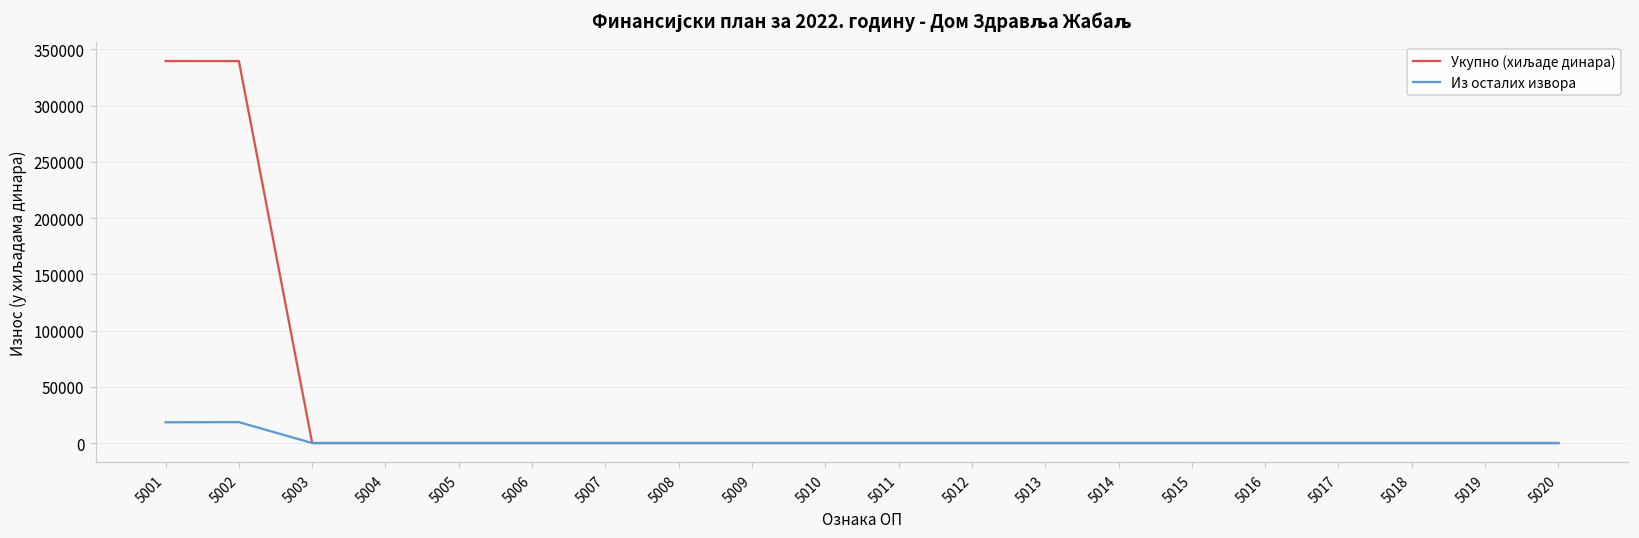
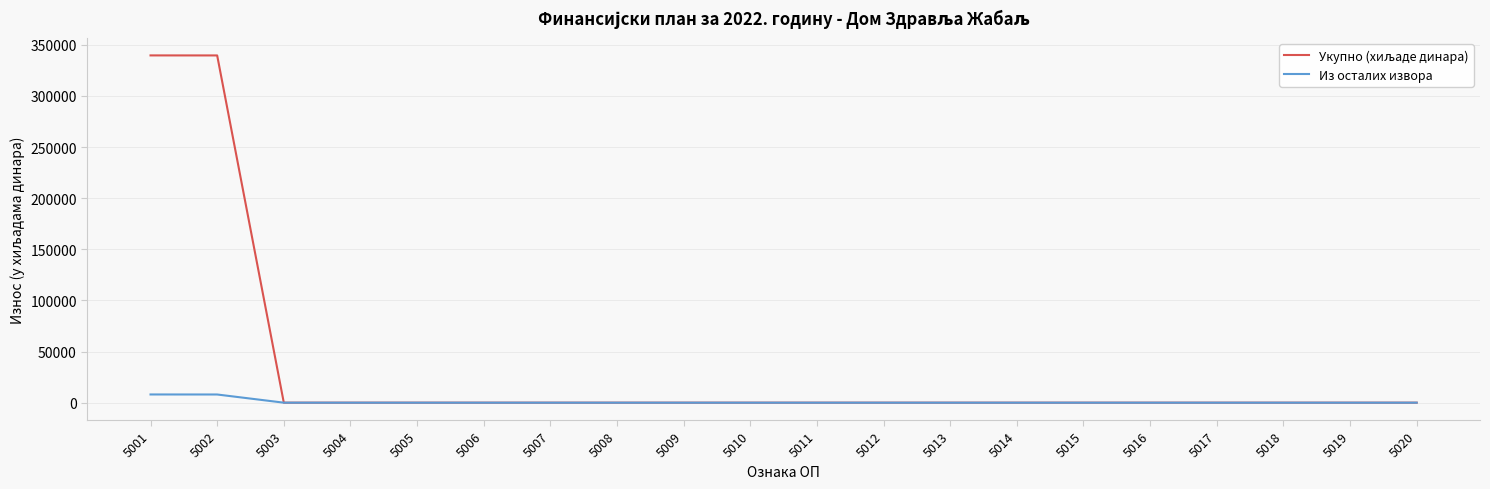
  {
    "Укупно (хиљаде динара)": {
      "5001": 340000,
      "5002": 340000
    },
    "Из осталих извора": {
-     "5001": 18000,
-     "5002": 19000
+     "5001": 8000,
+     "5002": 8000
    }
  }
